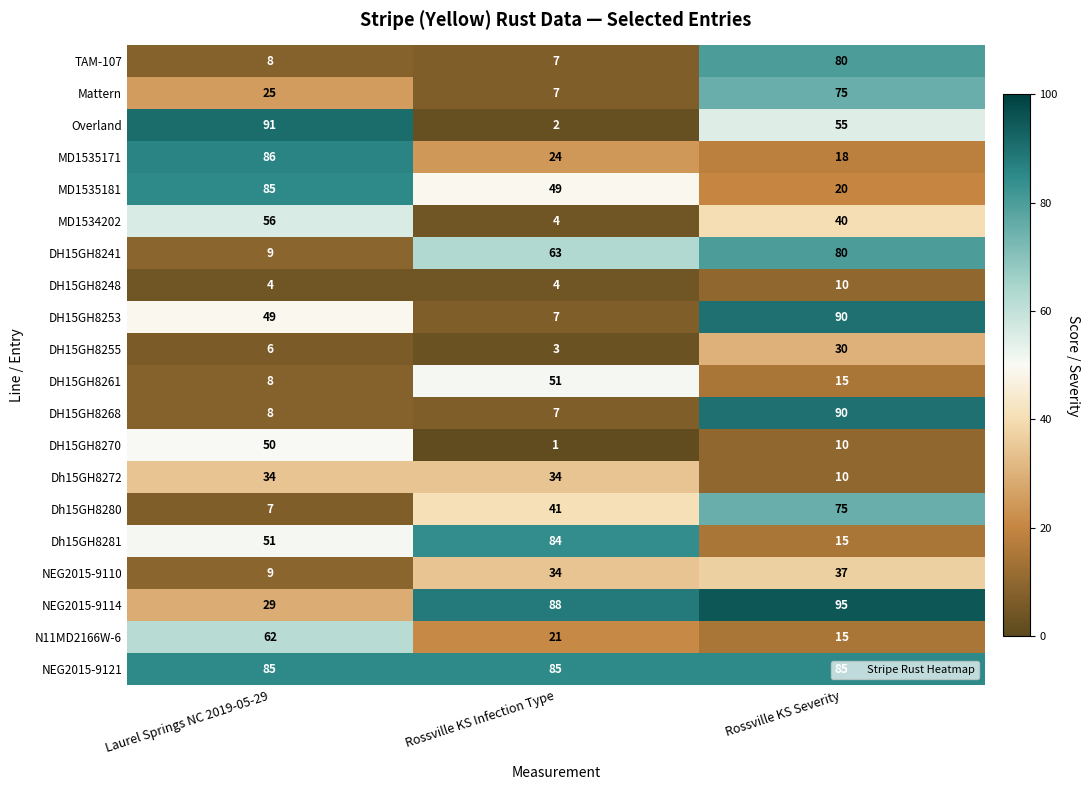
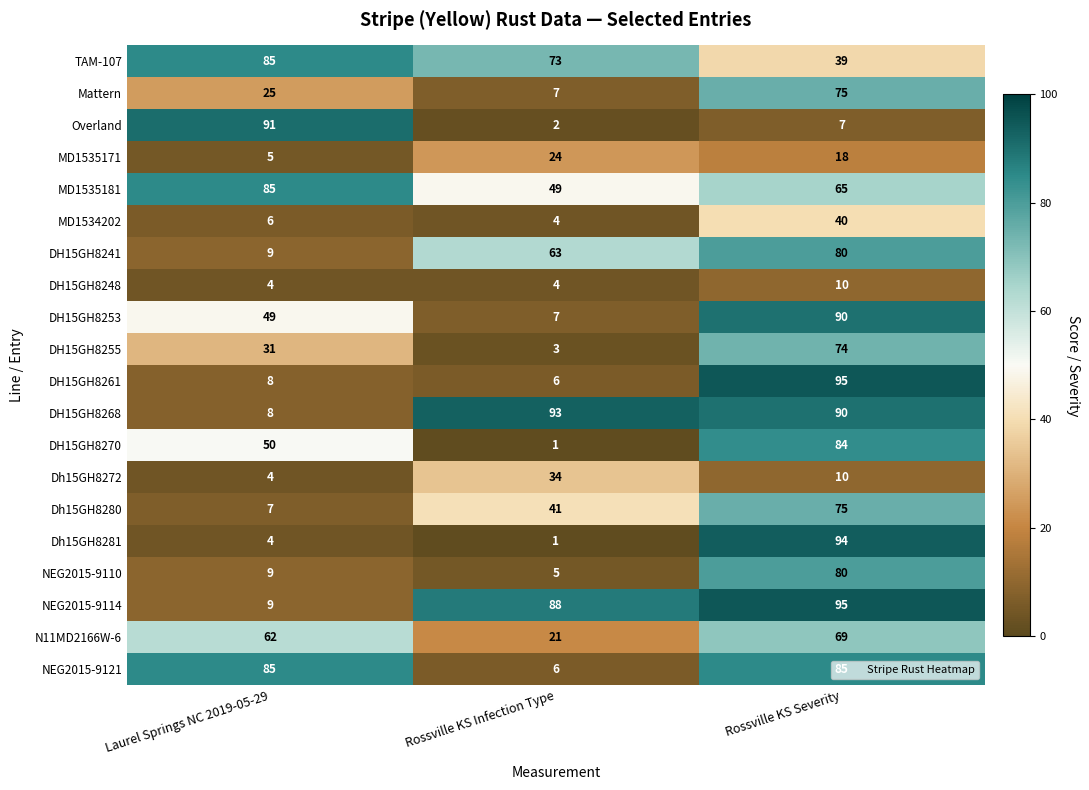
  {
    "TAM-107": {
-     "Laurel Springs NC 2019-05-29": 8,
-     "Rossville KS Infection Type": 7,
-     "Rossville KS Severity": 80
+     "Laurel Springs NC 2019-05-29": 85,
+     "Rossville KS Infection Type": 73,
+     "Rossville KS Severity": 39
    },
    "Mattern": {
      "Laurel Springs NC 2019-05-29": 25,
      "Rossville KS Infection Type": 7,
      "Rossville KS Severity": 75
    },
    "Overland": {
      "Laurel Springs NC 2019-05-29": 91,
      "Rossville KS Infection Type": 2,
-     "Rossville KS Severity": 55
+     "Rossville KS Severity": 7
    },
    "MD1535171": {
-     "Laurel Springs NC 2019-05-29": 86,
+     "Laurel Springs NC 2019-05-29": 5,
      "Rossville KS Infection Type": 24,
      "Rossville KS Severity": 18
    },
    "MD1535181": {
      "Laurel Springs NC 2019-05-29": 85,
      "Rossville KS Infection Type": 49,
-     "Rossville KS Severity": 20
+     "Rossville KS Severity": 65
    },
    "MD1534202": {
-     "Laurel Springs NC 2019-05-29": 56,
+     "Laurel Springs NC 2019-05-29": 6,
      "Rossville KS Infection Type": 4,
      "Rossville KS Severity": 40
    },
    "DH15GH8241": {
      "Laurel Springs NC 2019-05-29": 9,
      "Rossville KS Infection Type": 63,
      "Rossville KS Severity": 80
    },
    "DH15GH8248": {
      "Laurel Springs NC 2019-05-29": 4,
      "Rossville KS Infection Type": 4,
      "Rossville KS Severity": 10
    },
    "DH15GH8253": {
      "Laurel Springs NC 2019-05-29": 49,
      "Rossville KS Infection Type": 7,
      "Rossville KS Severity": 90
    },
    "DH15GH8255": {
-     "Laurel Springs NC 2019-05-29": 6,
+     "Laurel Springs NC 2019-05-29": 31,
      "Rossville KS Infection Type": 3,
-     "Rossville KS Severity": 30
+     "Rossville KS Severity": 74
    },
    "DH15GH8261": {
      "Laurel Springs NC 2019-05-29": 8,
-     "Rossville KS Infection Type": 51,
-     "Rossville KS Severity": 15
+     "Rossville KS Infection Type": 6,
+     "Rossville KS Severity": 95
    },
    "DH15GH8268": {
      "Laurel Springs NC 2019-05-29": 8,
-     "Rossville KS Infection Type": 7,
+     "Rossville KS Infection Type": 93,
      "Rossville KS Severity": 90
    },
    "DH15GH8270": {
      "Laurel Springs NC 2019-05-29": 50,
      "Rossville KS Infection Type": 1,
-     "Rossville KS Severity": 10
+     "Rossville KS Severity": 84
    },
    "Dh15GH8272": {
-     "Laurel Springs NC 2019-05-29": 34,
+     "Laurel Springs NC 2019-05-29": 4,
      "Rossville KS Infection Type": 34,
      "Rossville KS Severity": 10
    },
    "Dh15GH8280": {
      "Laurel Springs NC 2019-05-29": 7,
      "Rossville KS Infection Type": 41,
      "Rossville KS Severity": 75
    },
    "Dh15GH8281": {
-     "Laurel Springs NC 2019-05-29": 51,
-     "Rossville KS Infection Type": 84,
-     "Rossville KS Severity": 15
+     "Laurel Springs NC 2019-05-29": 4,
+     "Rossville KS Infection Type": 1,
+     "Rossville KS Severity": 94
    },
    "NEG2015-9110": {
      "Laurel Springs NC 2019-05-29": 9,
-     "Rossville KS Infection Type": 34,
-     "Rossville KS Severity": 37
+     "Rossville KS Infection Type": 5,
+     "Rossville KS Severity": 80
    },
    "NEG2015-9114": {
-     "Laurel Springs NC 2019-05-29": 29,
+     "Laurel Springs NC 2019-05-29": 9,
      "Rossville KS Infection Type": 88,
      "Rossville KS Severity": 95
    },
    "N11MD2166W-6": {
      "Laurel Springs NC 2019-05-29": 62,
      "Rossville KS Infection Type": 21,
-     "Rossville KS Severity": 15
+     "Rossville KS Severity": 69
    },
    "NEG2015-9121": {
      "Laurel Springs NC 2019-05-29": 85,
-     "Rossville KS Infection Type": 85
+     "Rossville KS Infection Type": 6
    }
  }
